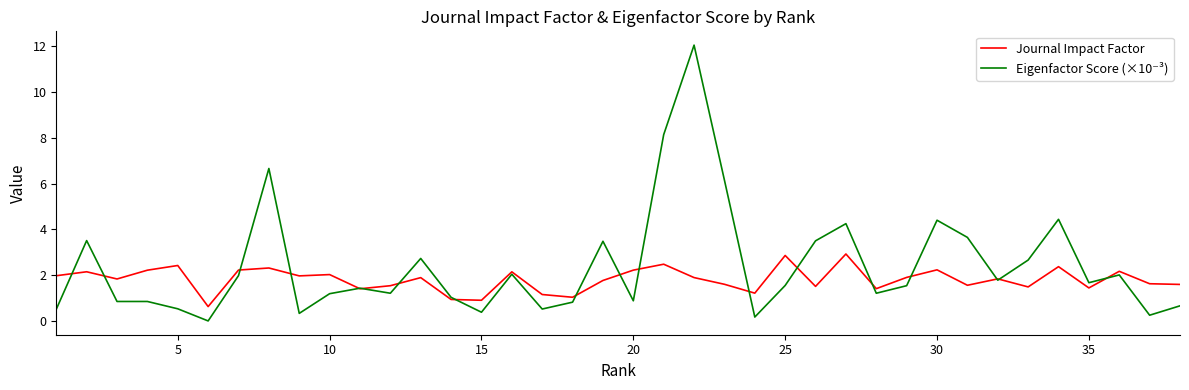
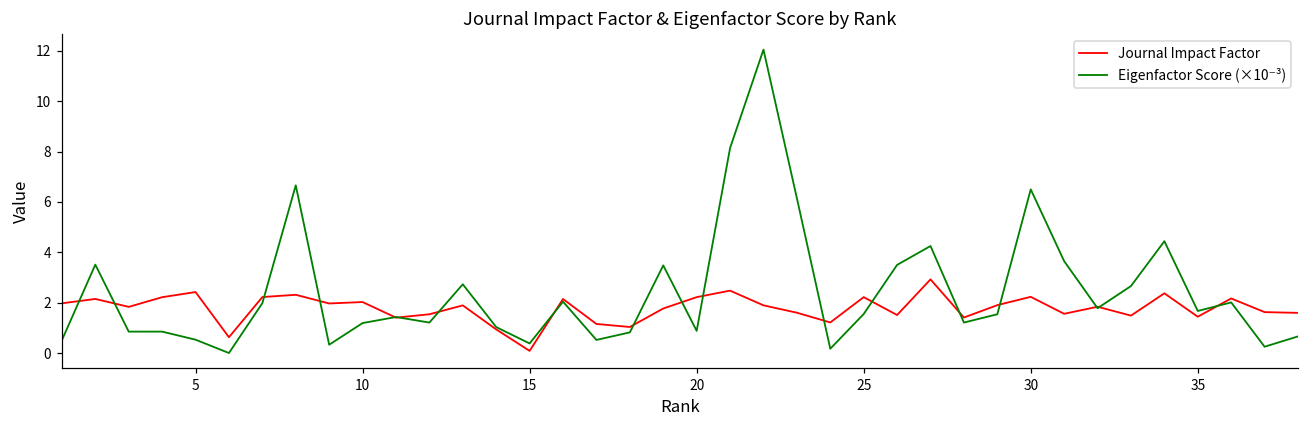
  {
    "Journal Impact Factor": {
      "5": 2.4,
      "10": 2.0,
-     "15": 0.9,
+     "15": 0.1,
      "20": 2.2,
-     "25": 2.9,
+     "25": 2.2,
      "30": 2.2,
      "35": 1.4
    },
    "Eigenfactor Score (×10⁻³)": {
      "5": 0.5,
      "10": 1.2,
      "15": 0.4,
      "20": 0.9,
      "25": 1.6,
-     "30": 4.4,
+     "30": 6.5,
      "35": 1.7
    }
  }
